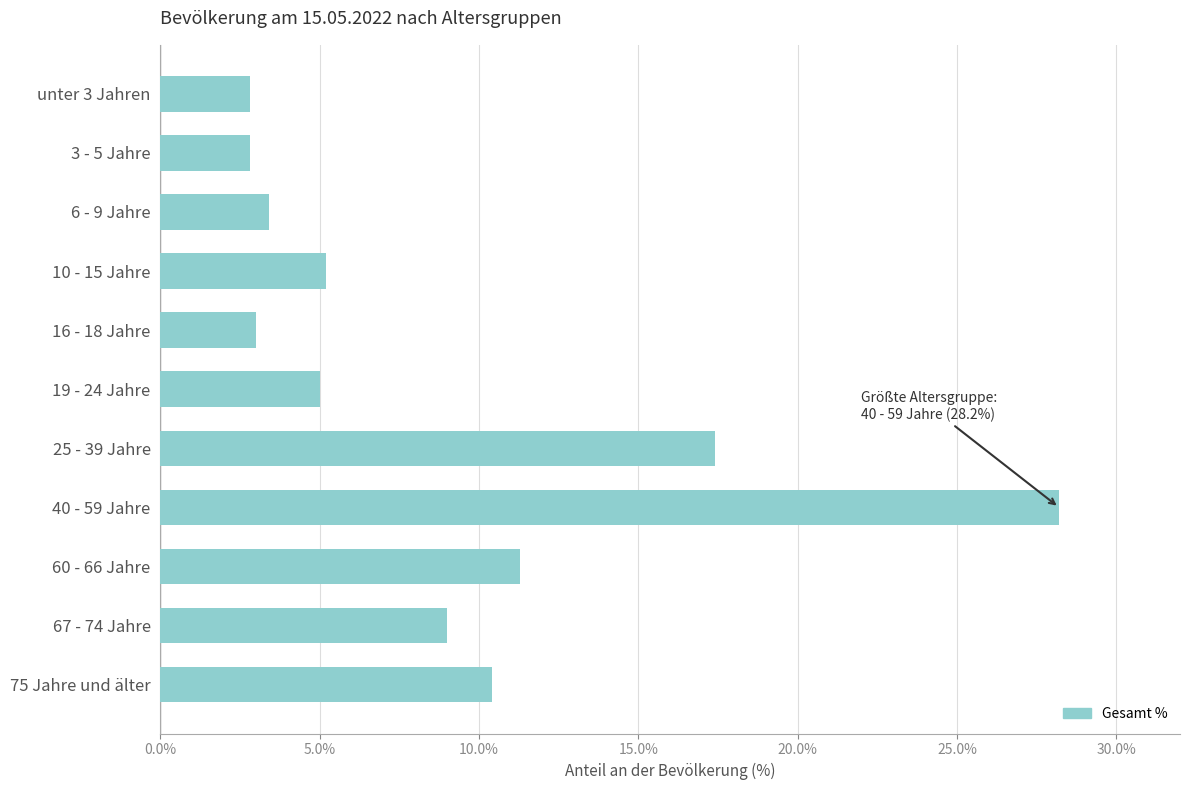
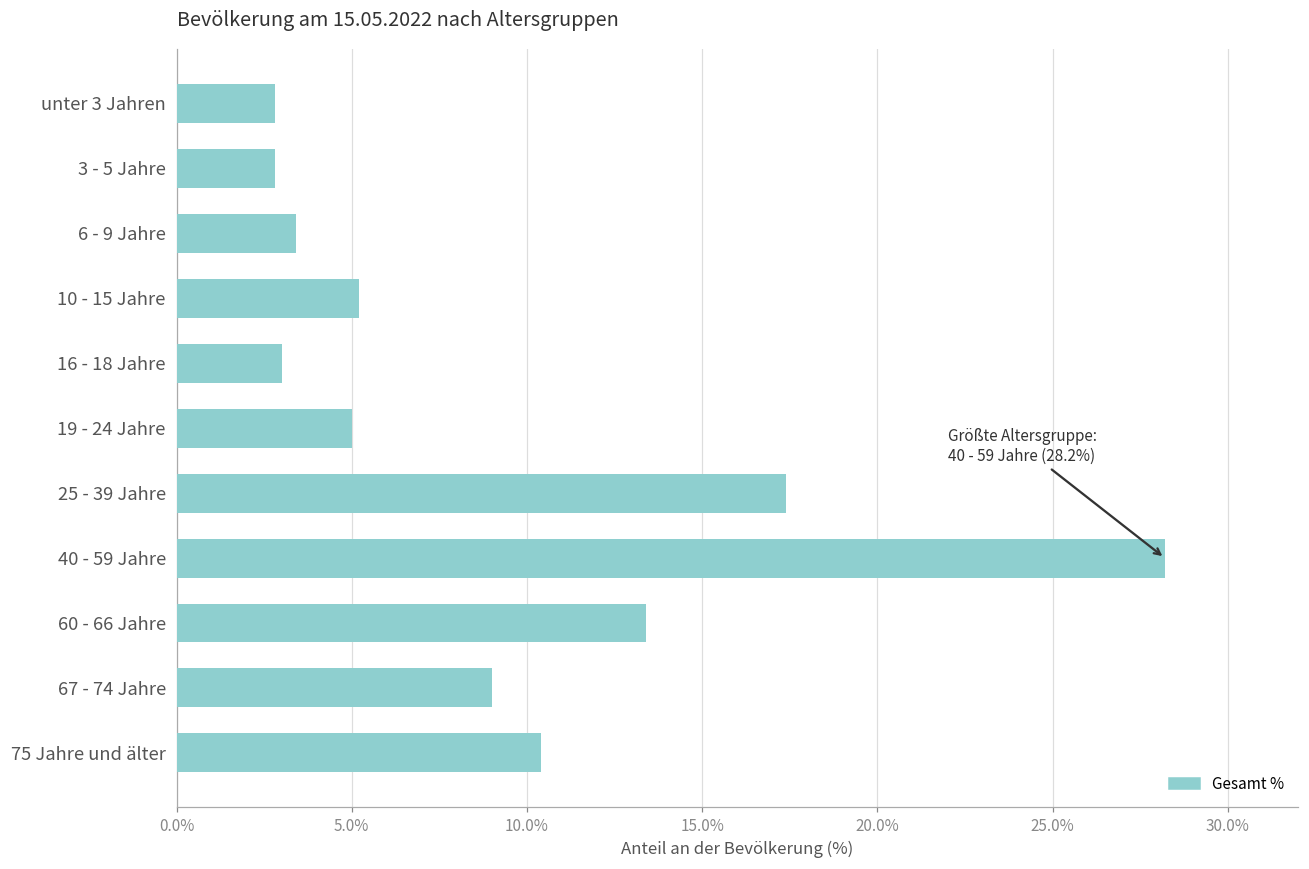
  {
    "unter 3 Jahren": "2.8%",
    "3 - 5 Jahre": "2.8%",
    "6 - 9 Jahre": "3.4%",
    "10 - 15 Jahre": "5.2%",
    "16 - 18 Jahre": "3.0%",
    "19 - 24 Jahre": "5.0%",
    "25 - 39 Jahre": "17.4%",
-   "60 - 66 Jahre": "11.3%",
+   "60 - 66 Jahre": "13.4%",
    "67 - 74 Jahre": "9.0%",
    "75 Jahre und älter": "10.4%"
  }
